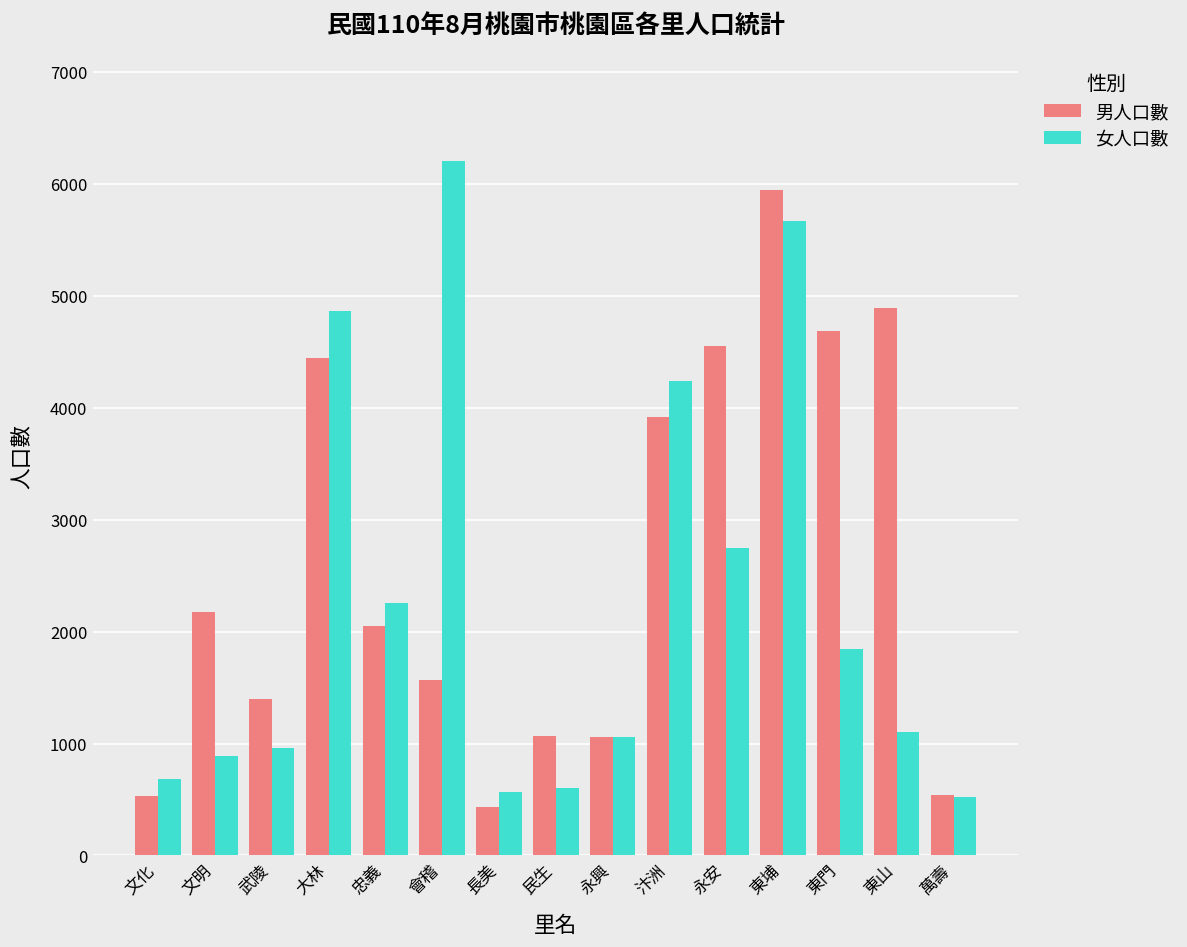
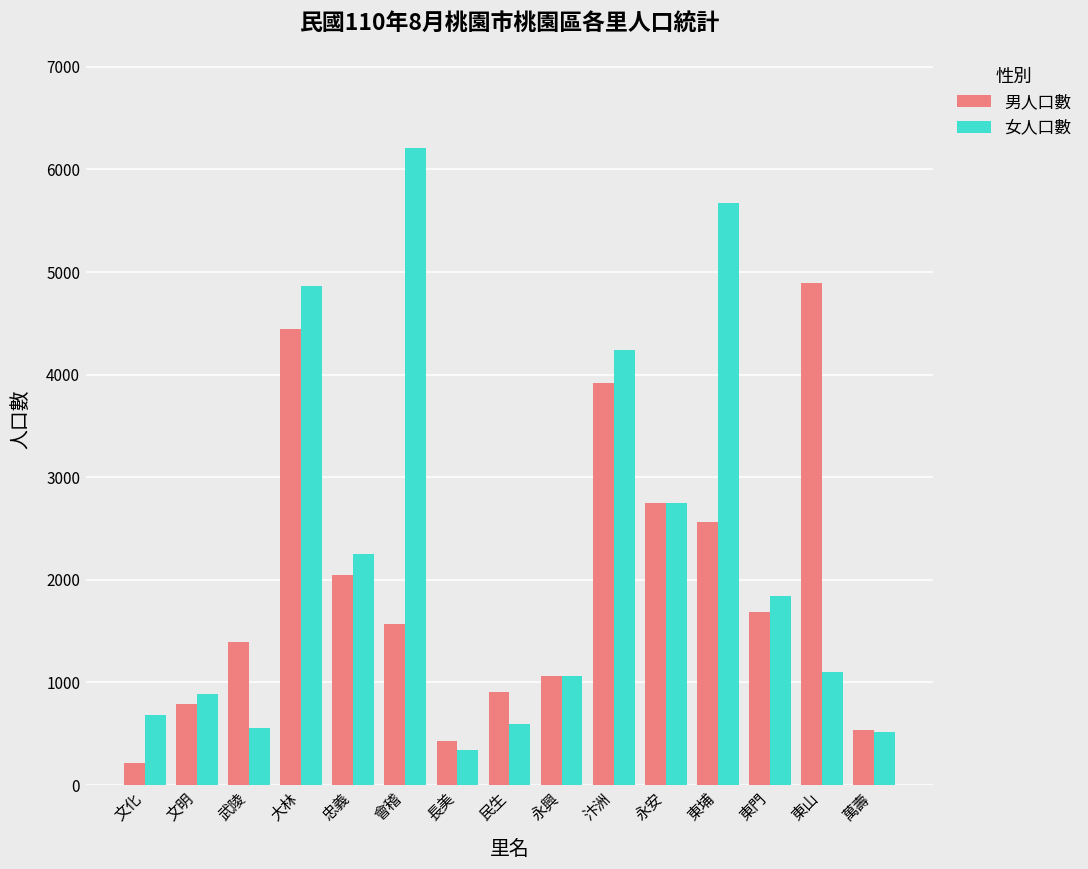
  {
    "男人口數": {
-     "文化": 500,
-     "文明": 2200,
+     "文化": 200,
+     "文明": 800,
      "武陵": 1400,
      "大林": 4400,
      "忠義": 2100,
      "會稽": 1600,
      "長美": 400,
-     "民生": 1100,
+     "民生": 900,
      "永興": 1100,
      "汴洲": 3900,
-     "永安": 4500,
-     "東埔": 5900,
-     "東門": 4700,
+     "永安": 2800,
+     "東埔": 2600,
+     "東門": 1700,
      "東山": 4900,
      "萬壽": 500
    },
    "女人口數": {
      "文化": 700,
      "文明": 900,
-     "武陵": 1000,
+     "武陵": 600,
      "大林": 4900,
      "忠義": 2300,
      "會稽": 6200,
-     "長美": 600,
+     "長美": 300,
      "民生": 600,
      "永興": 1100,
      "汴洲": 4200,
      "永安": 2700,
      "東埔": 5700,
      "東門": 1800,
      "東山": 1100,
      "萬壽": 500
    }
  }
